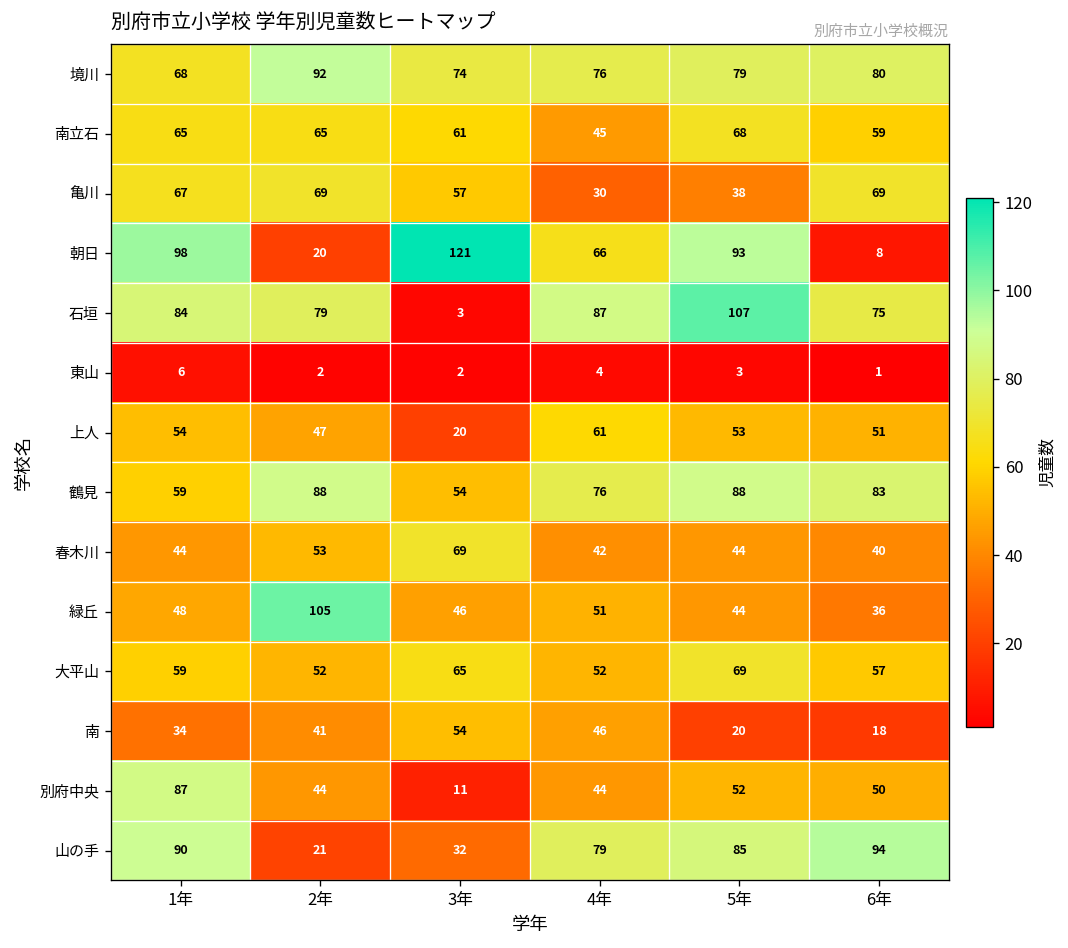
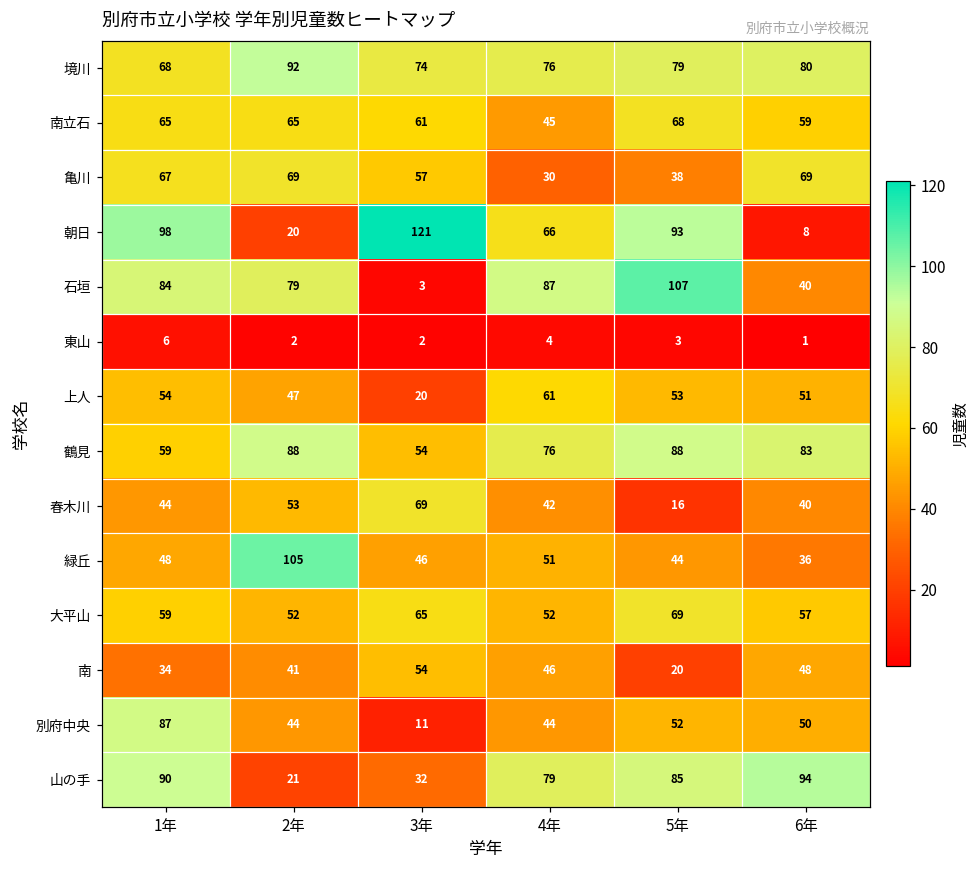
  {
    "境川": {
      "1年": 68,
      "2年": 92,
      "3年": 74,
      "4年": 76,
      "5年": 79,
      "6年": 80
    },
    "南立石": {
      "1年": 65,
      "2年": 65,
      "3年": 61,
      "4年": 45,
      "5年": 68,
      "6年": 59
    },
    "亀川": {
      "1年": 67,
      "2年": 69,
      "3年": 57,
      "4年": 30,
      "5年": 38,
      "6年": 69
    },
    "朝日": {
      "1年": 98,
      "2年": 20,
      "3年": 121,
      "4年": 66,
      "5年": 93,
      "6年": 8
    },
    "石垣": {
      "1年": 84,
      "2年": 79,
      "3年": 3,
      "4年": 87,
      "5年": 107,
-     "6年": 75
+     "6年": 40
    },
    "東山": {
      "1年": 6,
      "2年": 2,
      "3年": 2,
      "4年": 4,
      "5年": 3,
      "6年": 1
    },
    "上人": {
      "1年": 54,
      "2年": 47,
      "3年": 20,
      "4年": 61,
      "5年": 53,
      "6年": 51
    },
    "鶴見": {
      "1年": 59,
      "2年": 88,
      "3年": 54,
      "4年": 76,
      "5年": 88,
      "6年": 83
    },
    "春木川": {
      "1年": 44,
      "2年": 53,
      "3年": 69,
      "4年": 42,
-     "5年": 44,
+     "5年": 16,
      "6年": 40
    },
    "緑丘": {
      "1年": 48,
      "2年": 105,
      "3年": 46,
      "4年": 51,
      "5年": 44,
      "6年": 36
    },
    "大平山": {
      "1年": 59,
      "2年": 52,
      "3年": 65,
      "4年": 52,
      "5年": 69,
      "6年": 57
    },
    "南": {
      "1年": 34,
      "2年": 41,
      "3年": 54,
      "4年": 46,
      "5年": 20,
-     "6年": 18
+     "6年": 48
    },
    "別府中央": {
      "1年": 87,
      "2年": 44,
      "3年": 11,
      "4年": 44,
      "5年": 52,
      "6年": 50
    },
    "山の手": {
      "1年": 90,
      "2年": 21,
      "3年": 32,
      "4年": 79,
      "5年": 85,
      "6年": 94
    }
  }
